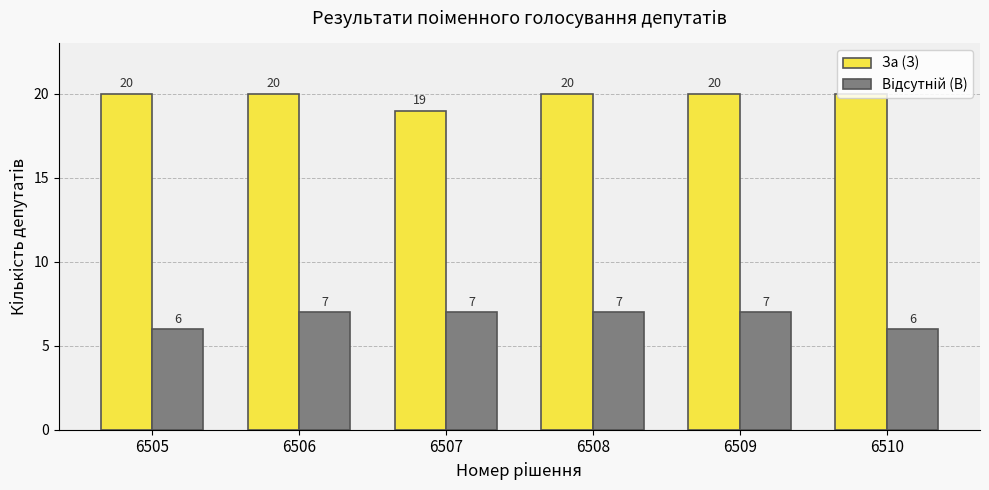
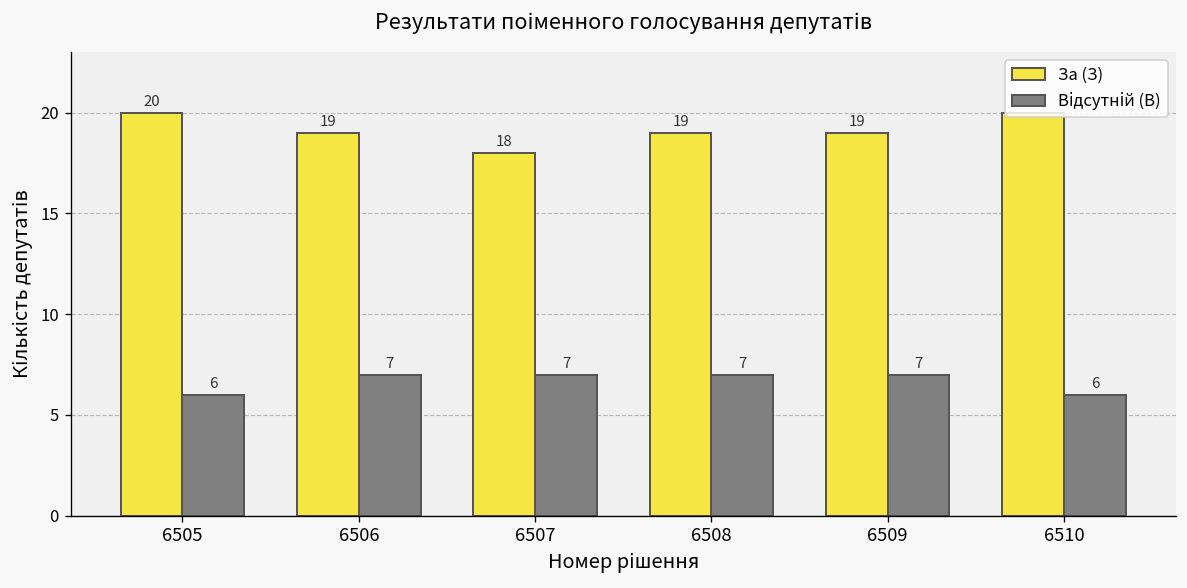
  {
    "За (З)": {
      "6505": 20,
-     "6506": 20,
-     "6507": 19,
-     "6508": 20,
-     "6509": 20
+     "6506": 19,
+     "6507": 18,
+     "6508": 19,
+     "6509": 19
    },
    "Відсутній (В)": {
      "6505": 6,
      "6506": 7,
      "6507": 7,
      "6508": 7,
      "6509": 7,
      "6510": 6
    }
  }
